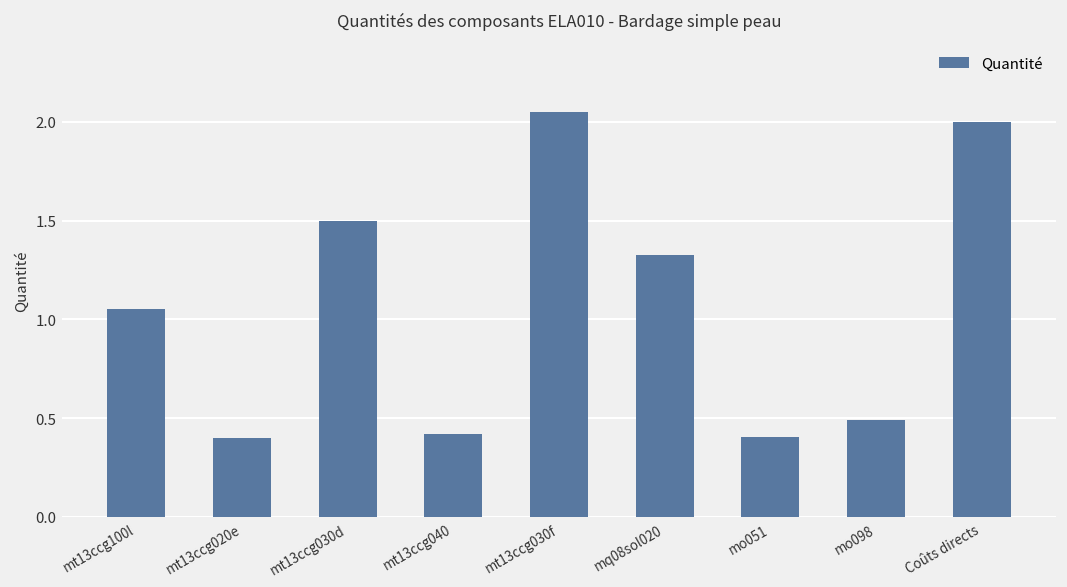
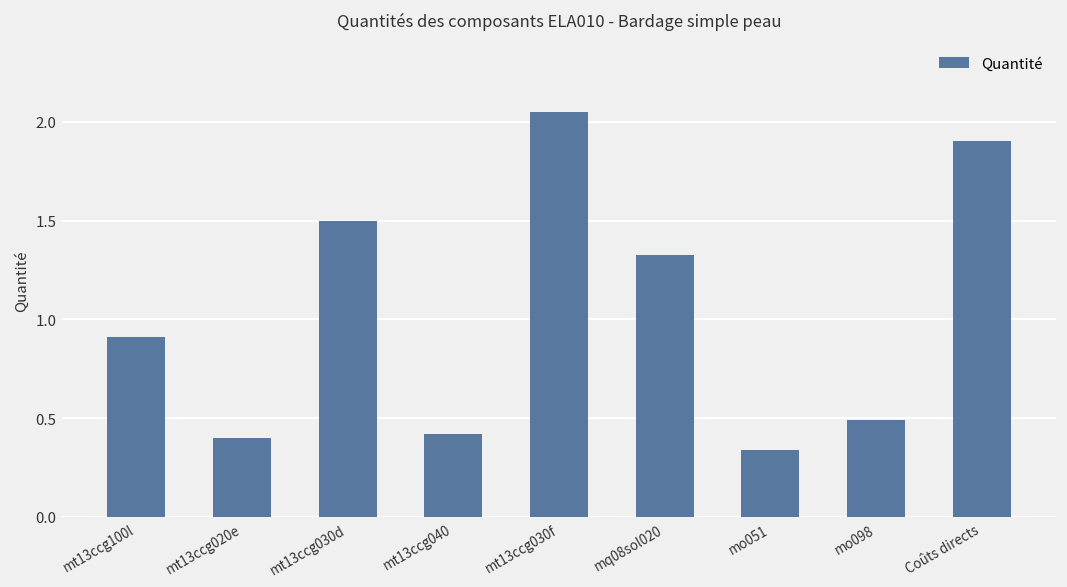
  {
-   "mt13ccg100l": 1.05,
+   "mt13ccg100l": 0.91,
    "mt13ccg020e": 0.40,
    "mt13ccg030d": 1.50,
    "mt13ccg040": 0.42,
    "mt13ccg030f": 2.05,
    "mq08sol020": 1.33,
-   "mo051": 0.40,
+   "mo051": 0.34,
    "mo098": 0.49,
-   "Coûts directs": 2.0
+   "Coûts directs": 1.9
  }
